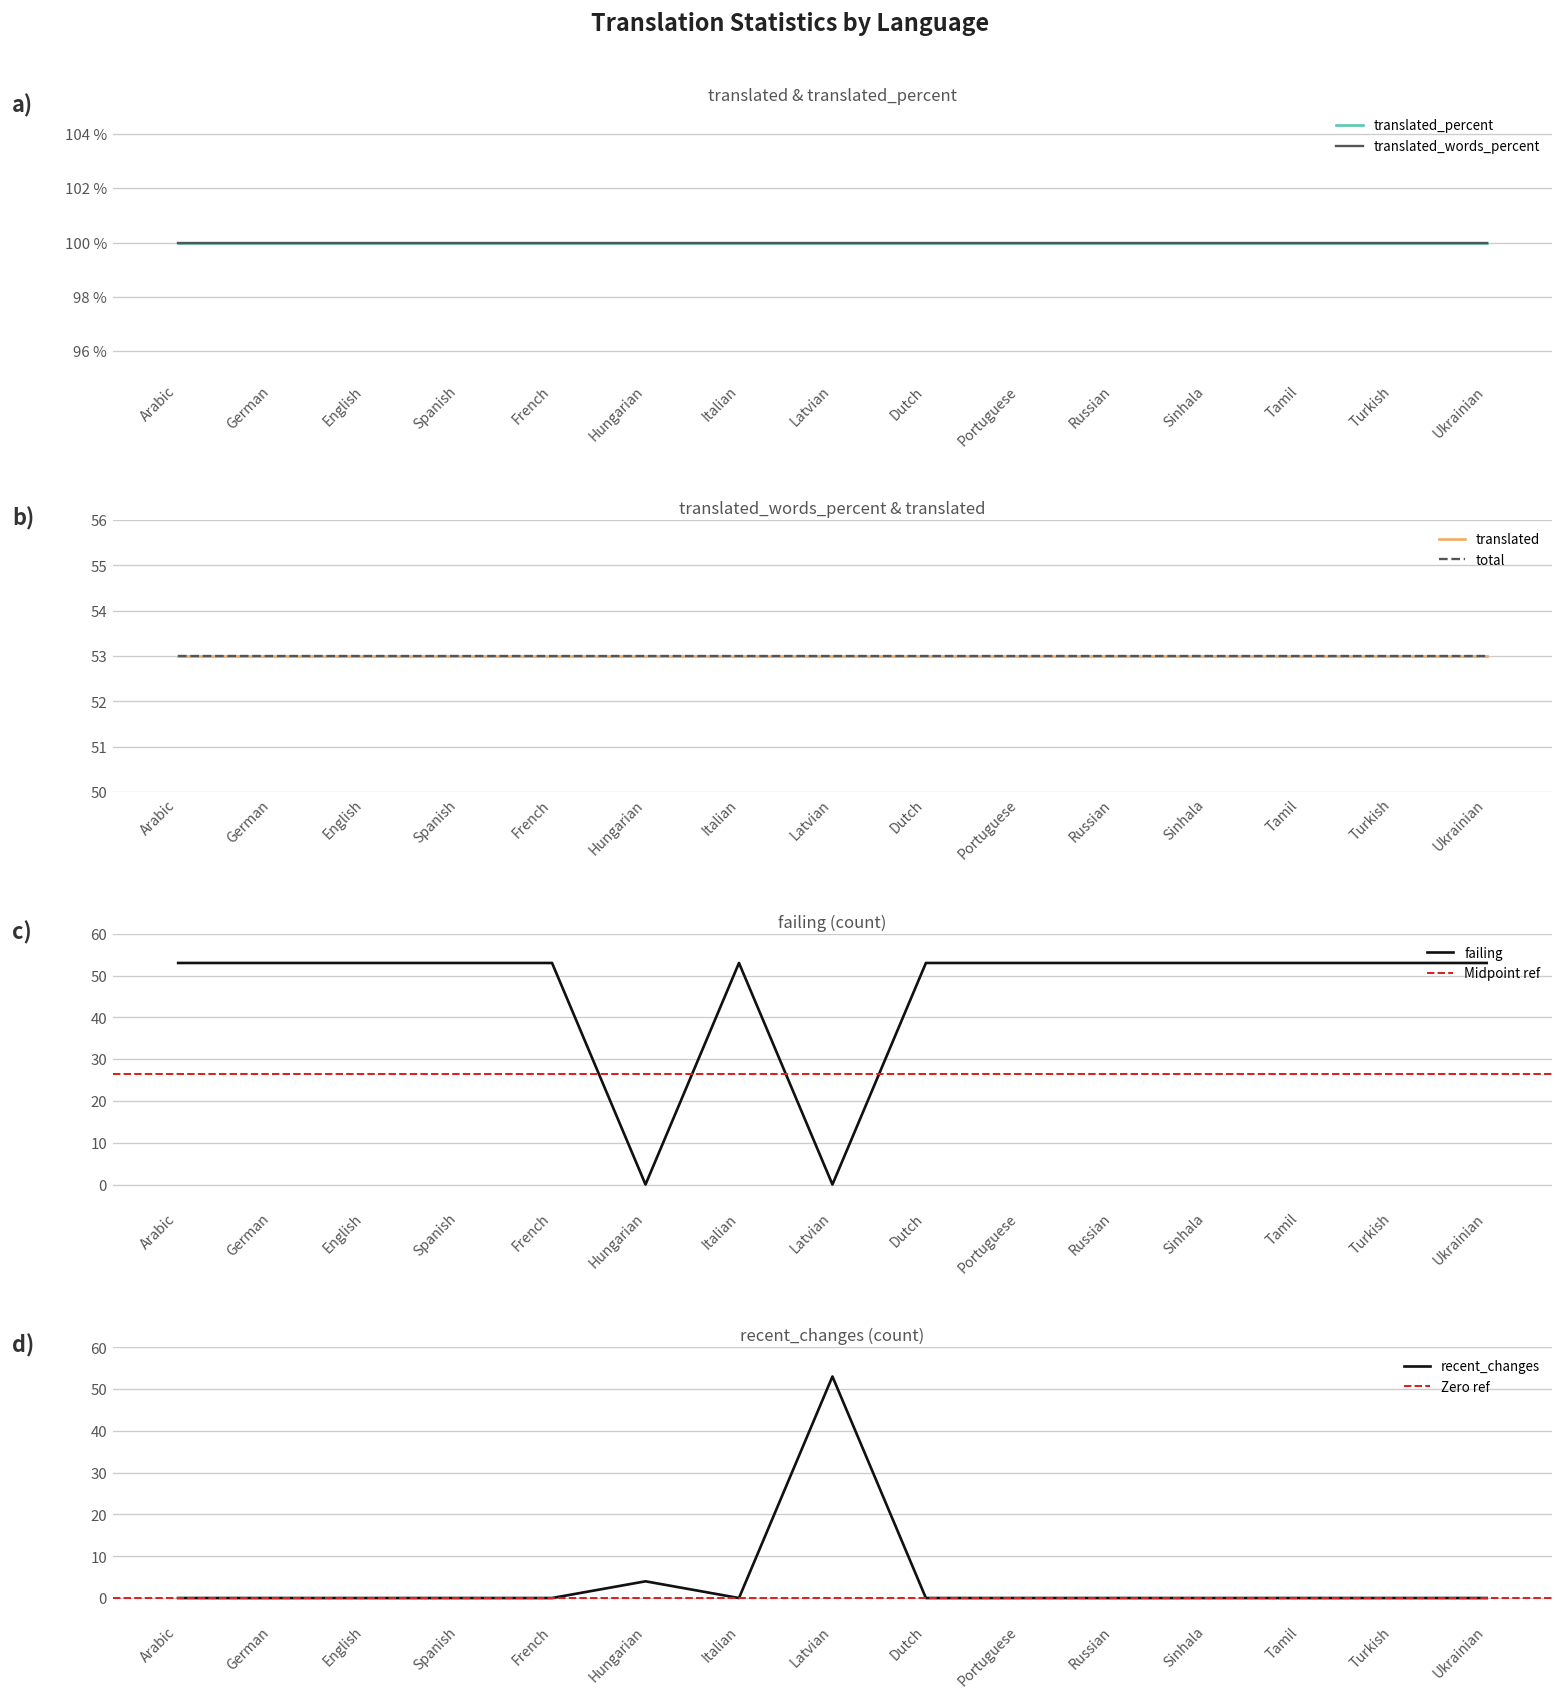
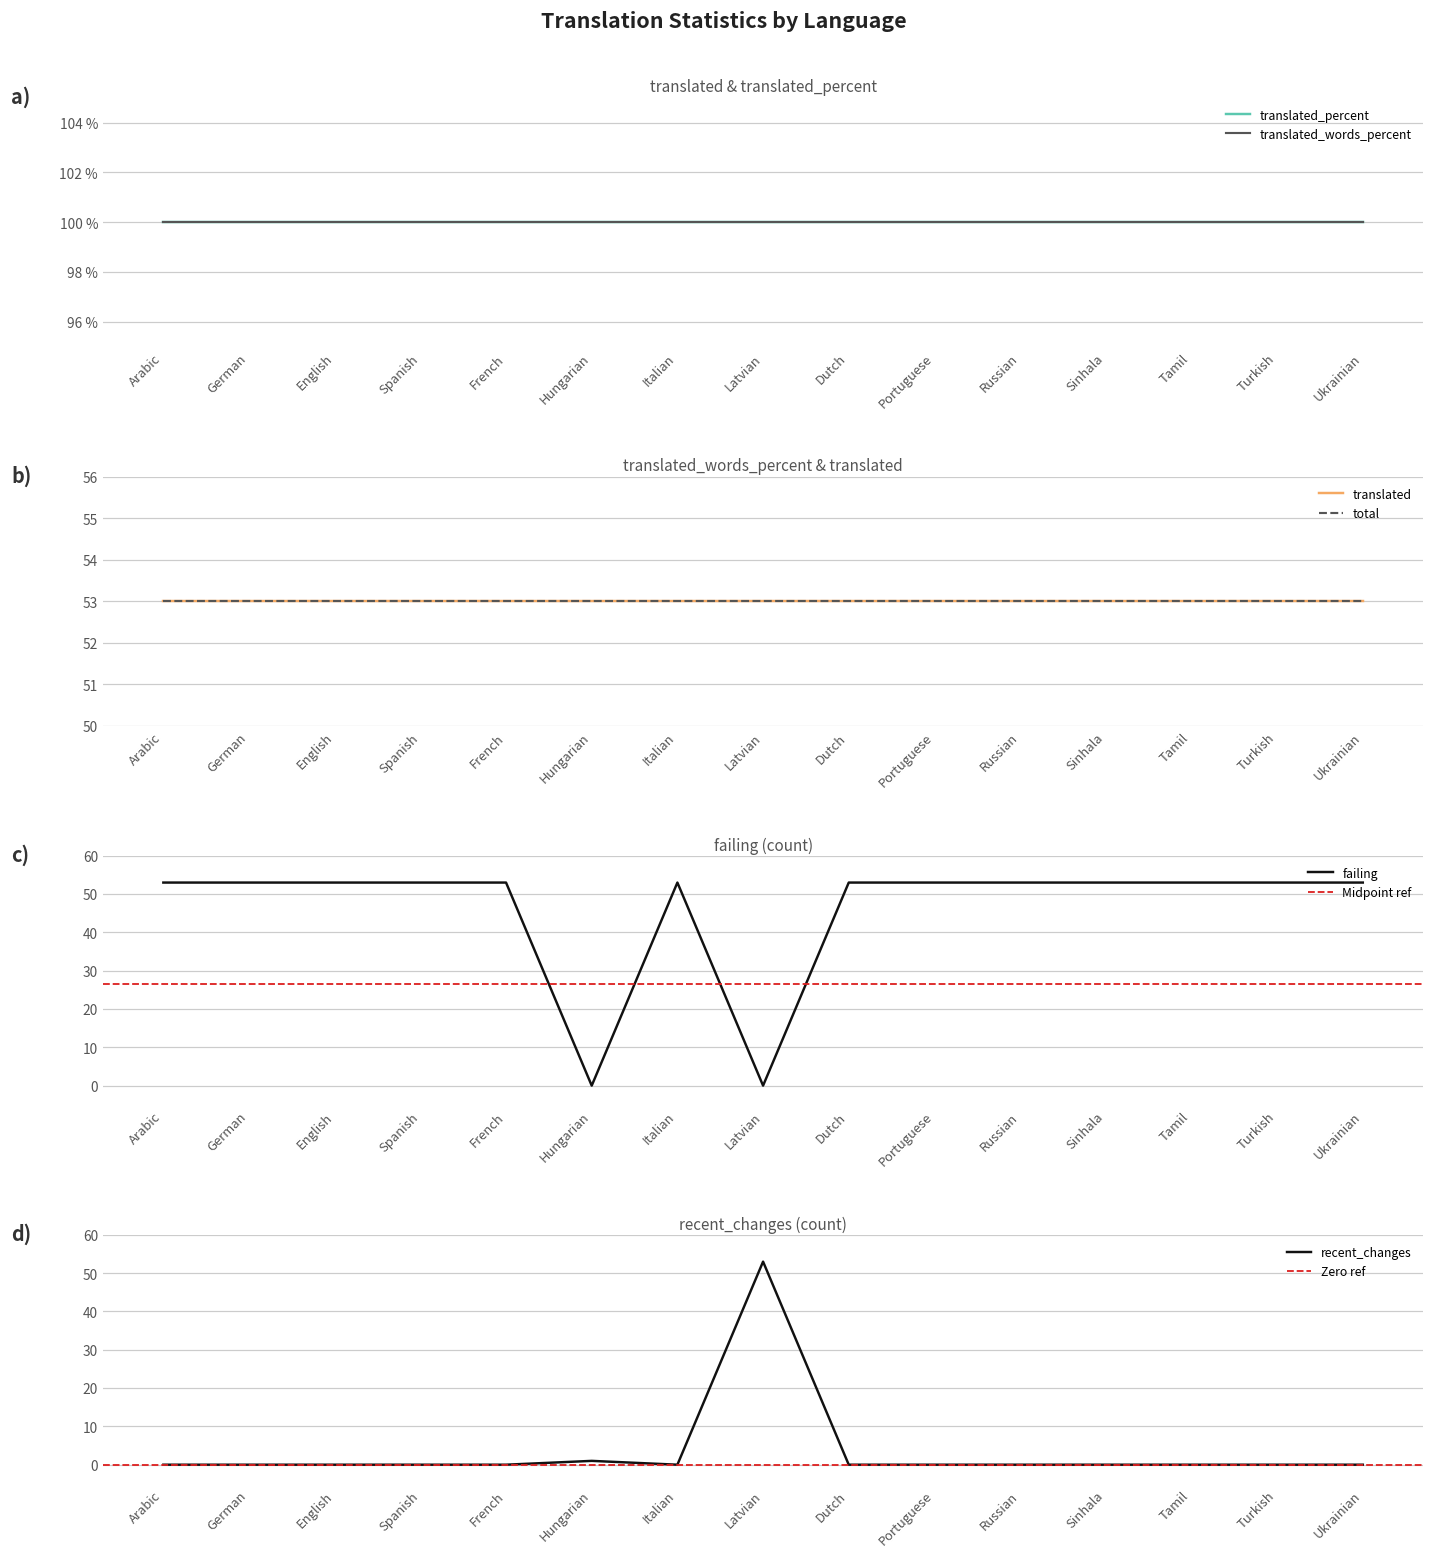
  {
    "translated & translated_percent": {
      "Arabic": "100.0 %",
      "German": "100.0 %",
      "English": "100.0 %",
      "Spanish": "100.0 %",
      "French": "100.0 %",
      "Hungarian": "100.0 %",
      "Italian": "100.0 %",
      "Latvian": "100.0 %",
      "Dutch": "100.0 %",
      "Portuguese": "100.0 %",
      "Russian": "100.0 %",
      "Sinhala": "100.0 %",
      "Tamil": "100.0 %",
      "Turkish": "100.0 %",
      "Ukrainian": "100.0 %"
    },
    "translated_words_percent & translated": {
      "Arabic": "53.0",
      "German": "53.0",
      "English": "53.0",
      "Spanish": "53.0",
      "French": "53.0",
      "Hungarian": "53.0",
      "Italian": "53.0",
      "Latvian": "53.0",
      "Dutch": "53.0",
      "Portuguese": "53.0",
      "Russian": "53.0",
      "Sinhala": "53.0",
      "Tamil": "53.0",
      "Turkish": "53.0",
      "Ukrainian": "53.0"
    },
    "failing (count)": {
      "Arabic": "53",
      "German": "53",
      "English": "53",
      "Spanish": "53",
      "French": "53",
      "Hungarian": "0",
      "Italian": "53",
      "Latvian": "0",
      "Dutch": "53",
      "Portuguese": "53",
      "Russian": "53",
      "Sinhala": "53",
      "Tamil": "53",
      "Turkish": "53",
      "Ukrainian": "53"
    },
    "recent_changes (count)": {
      "Arabic": "0",
      "German": "0",
      "English": "0",
      "Spanish": "0",
      "French": "0",
-     "Hungarian": "4",
+     "Hungarian": "1",
      "Italian": "0",
      "Latvian": "53",
      "Dutch": "0",
      "Portuguese": "0",
      "Russian": "0",
      "Sinhala": "0",
      "Tamil": "0",
      "Turkish": "0",
      "Ukrainian": "0"
    }
  }
